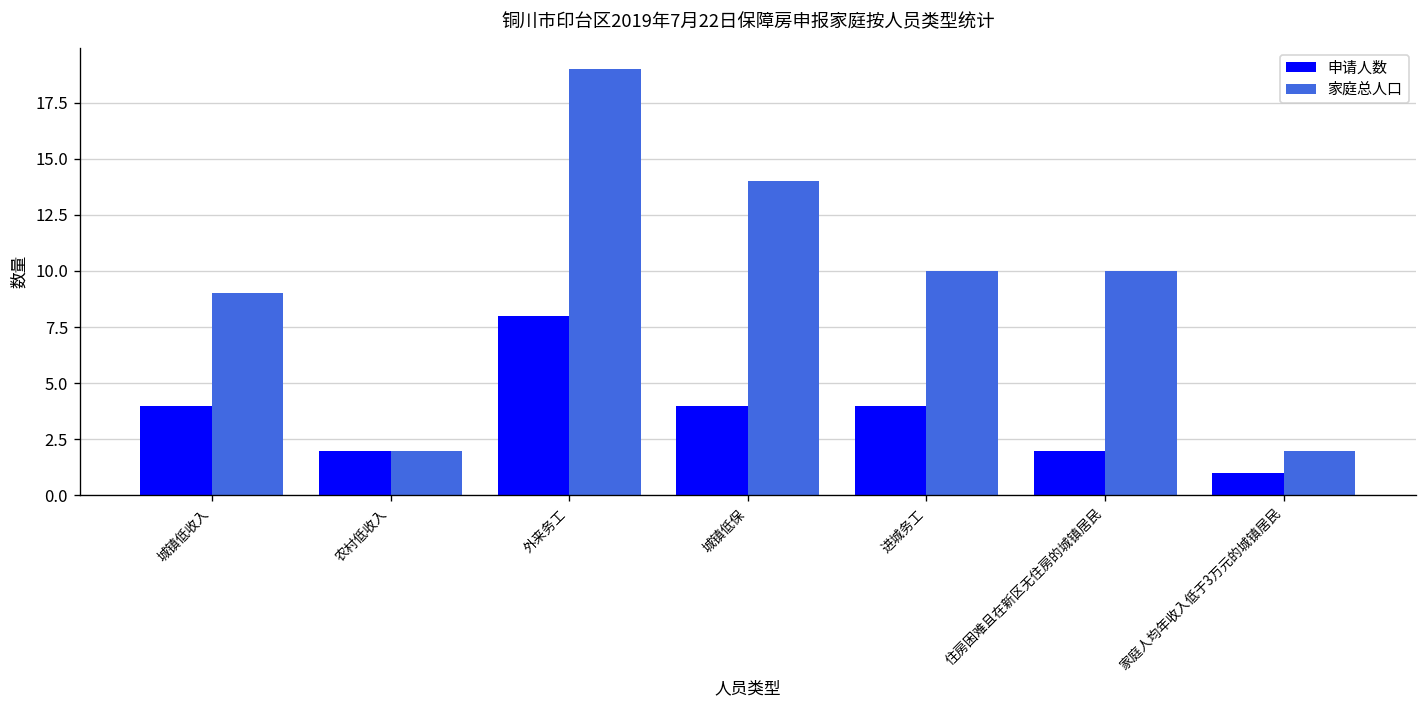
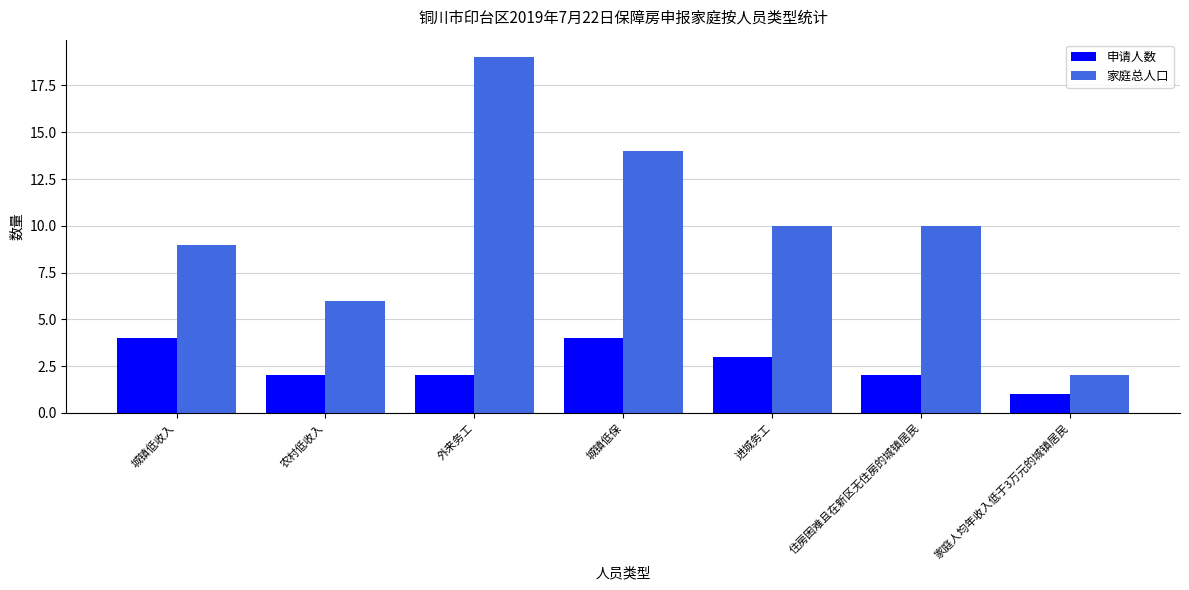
  {
    "申请人数": {
      "城镇低收入": 4,
      "农村低收入": 2,
-     "外来务工": 8,
+     "外来务工": 2,
      "城镇低保": 4,
-     "进城务工": 4,
+     "进城务工": 3,
      "住房困难且在新区无住房的城镇居民": 2,
      "家庭人均年收入低于3万元的城镇居民": 1
    },
    "家庭总人口": {
      "城镇低收入": 9,
-     "农村低收入": 2,
+     "农村低收入": 6,
      "外来务工": 19,
      "城镇低保": 14,
      "进城务工": 10,
      "住房困难且在新区无住房的城镇居民": 10,
      "家庭人均年收入低于3万元的城镇居民": 2
    }
  }
